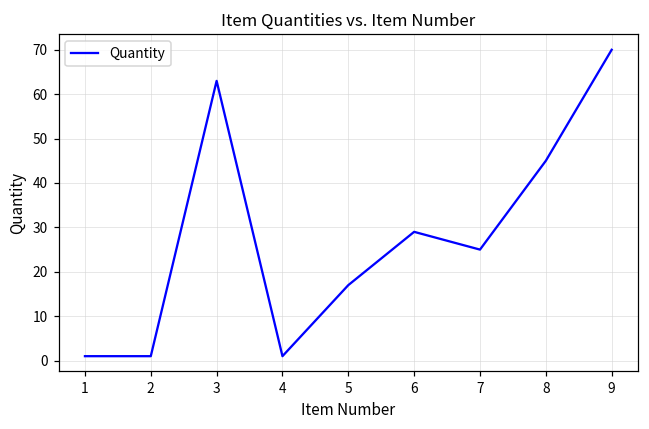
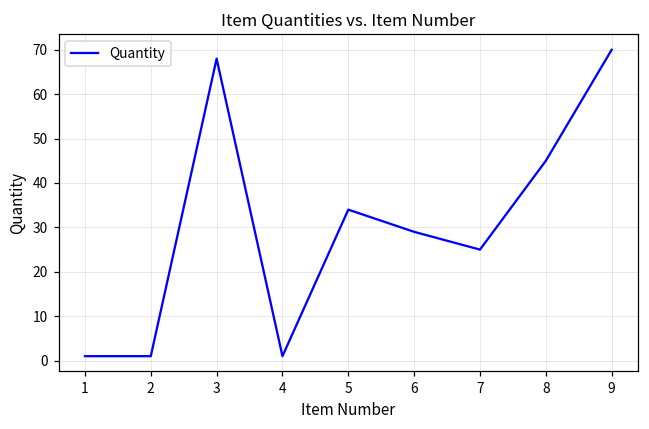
  {
    "1": 1,
    "2": 1,
-   "3": 63,
+   "3": 68,
    "4": 1,
-   "5": 17,
+   "5": 34,
    "6": 29,
    "7": 25,
    "8": 45,
    "9": 70
  }
